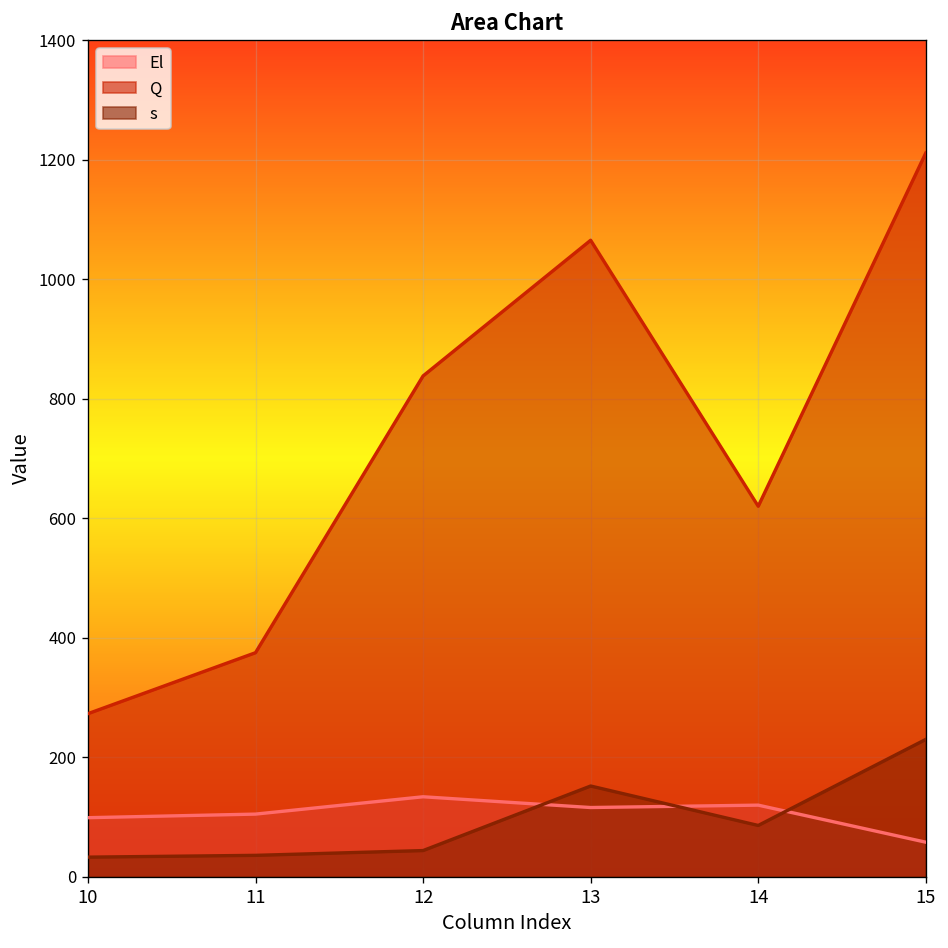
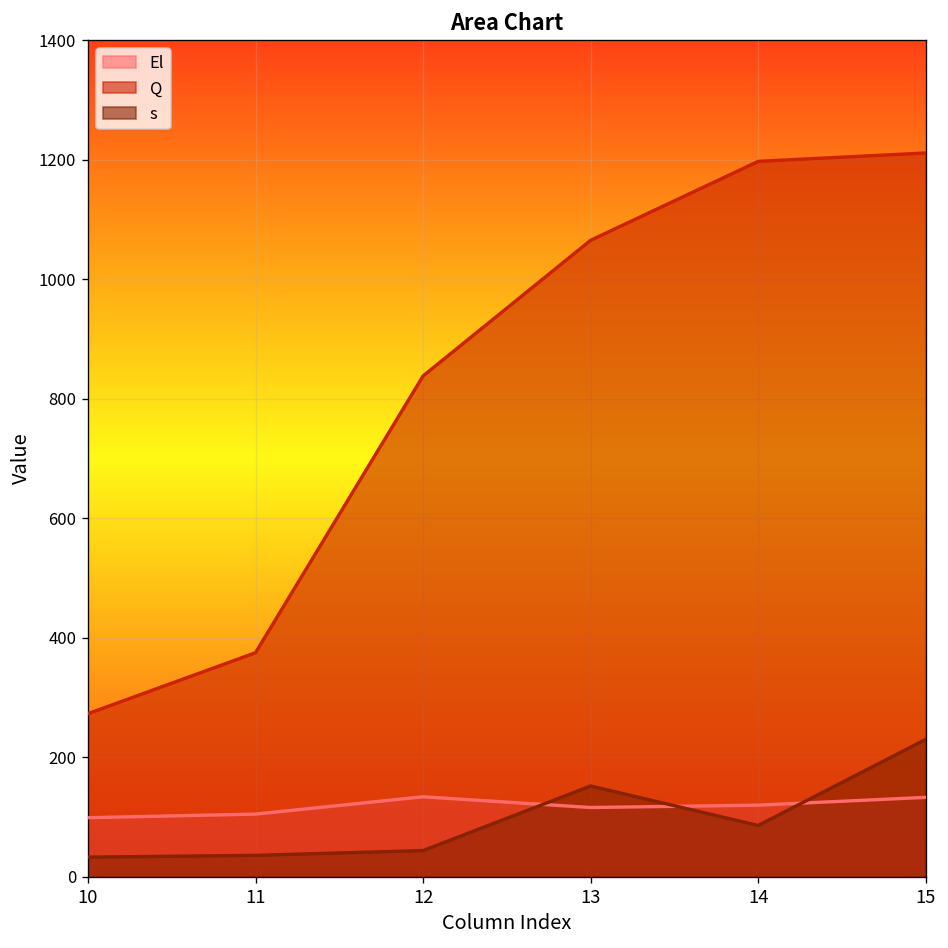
  {
    "El": {
      "10": 100,
      "11": 110,
      "12": 130,
      "13": 120,
      "14": 120,
-     "15": 60
+     "15": 130
    },
    "Q": {
      "10": 270,
      "11": 380,
      "12": 840,
      "13": 1070,
-     "14": 620,
+     "14": 1200,
      "15": 1210
    },
    "s": {
      "10": 30,
      "11": 40,
      "12": 40,
      "13": 150,
      "14": 90,
      "15": 230
    }
  }
